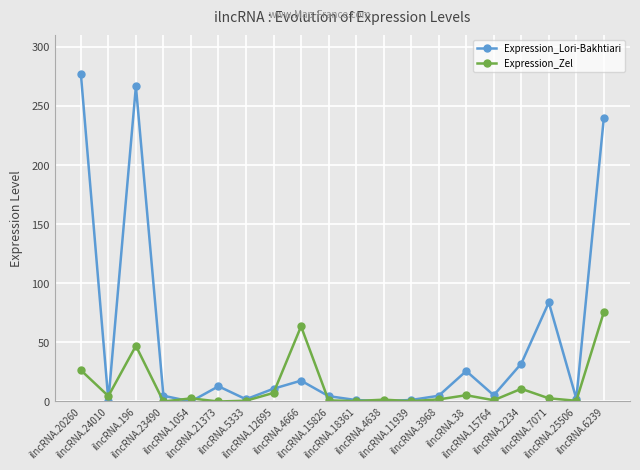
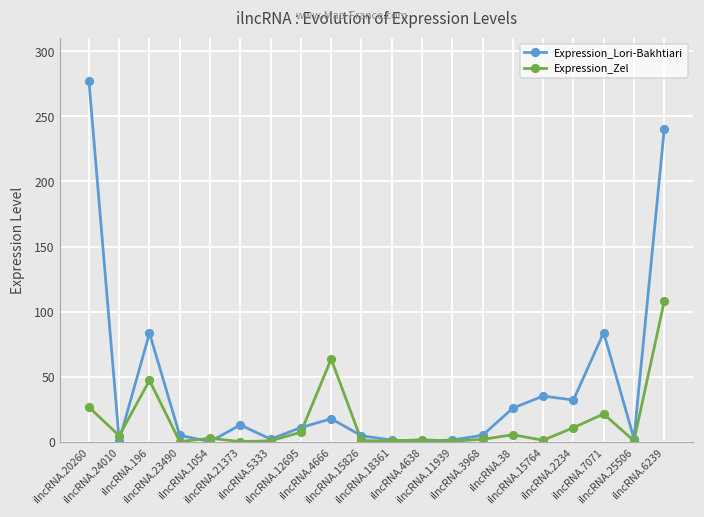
  {
    "Expression_Lori-Bakhtiari": {
      "ilncRNA.20260": 277,
      "ilncRNA.24010": 1,
-     "ilncRNA.196": 267,
+     "ilncRNA.196": 83,
      "ilncRNA.23490": 5,
      "ilncRNA.1054": 0,
      "ilncRNA.21373": 13,
      "ilncRNA.12695": 11,
      "ilncRNA.4666": 18,
      "ilncRNA.15826": 5,
      "ilncRNA.3968": 5,
      "ilncRNA.38": 26,
-     "ilncRNA.15764": 5,
+     "ilncRNA.15764": 35,
      "ilncRNA.2234": 32,
      "ilncRNA.7071": 84,
      "ilncRNA.6239": 240
    },
    "Expression_Zel": {
      "ilncRNA.20260": 26,
      "ilncRNA.24010": 5,
      "ilncRNA.196": 47,
      "ilncRNA.23490": 0,
      "ilncRNA.1054": 3,
      "ilncRNA.21373": 0,
      "ilncRNA.12695": 7,
      "ilncRNA.4666": 64,
      "ilncRNA.15826": 1,
      "ilncRNA.3968": 2,
      "ilncRNA.38": 5,
      "ilncRNA.15764": 1,
      "ilncRNA.2234": 11,
-     "ilncRNA.7071": 3,
-     "ilncRNA.6239": 76
+     "ilncRNA.7071": 21,
+     "ilncRNA.6239": 108
    }
  }
